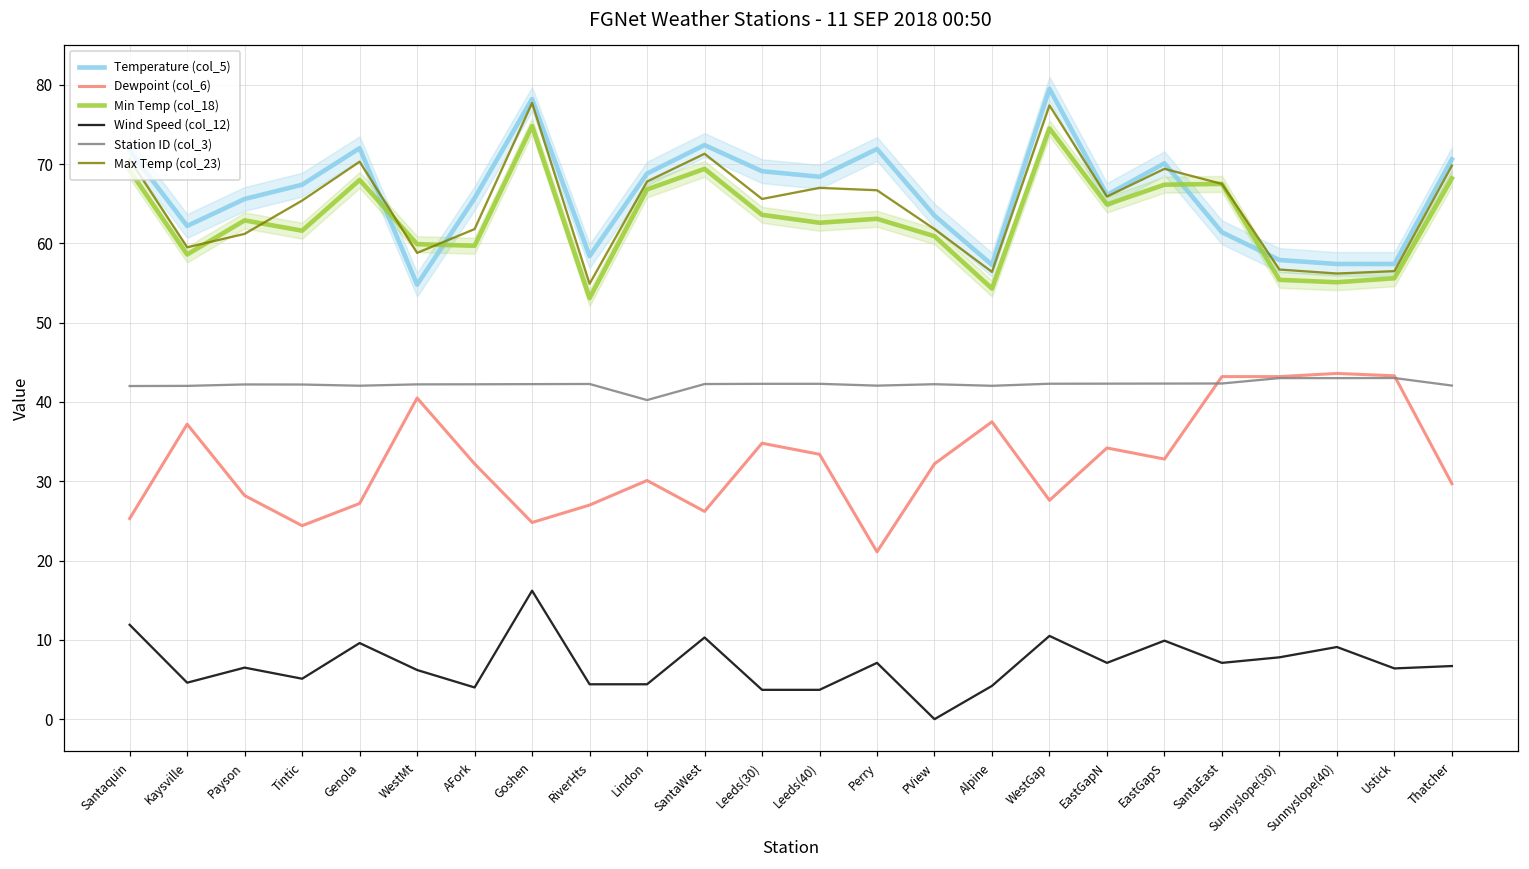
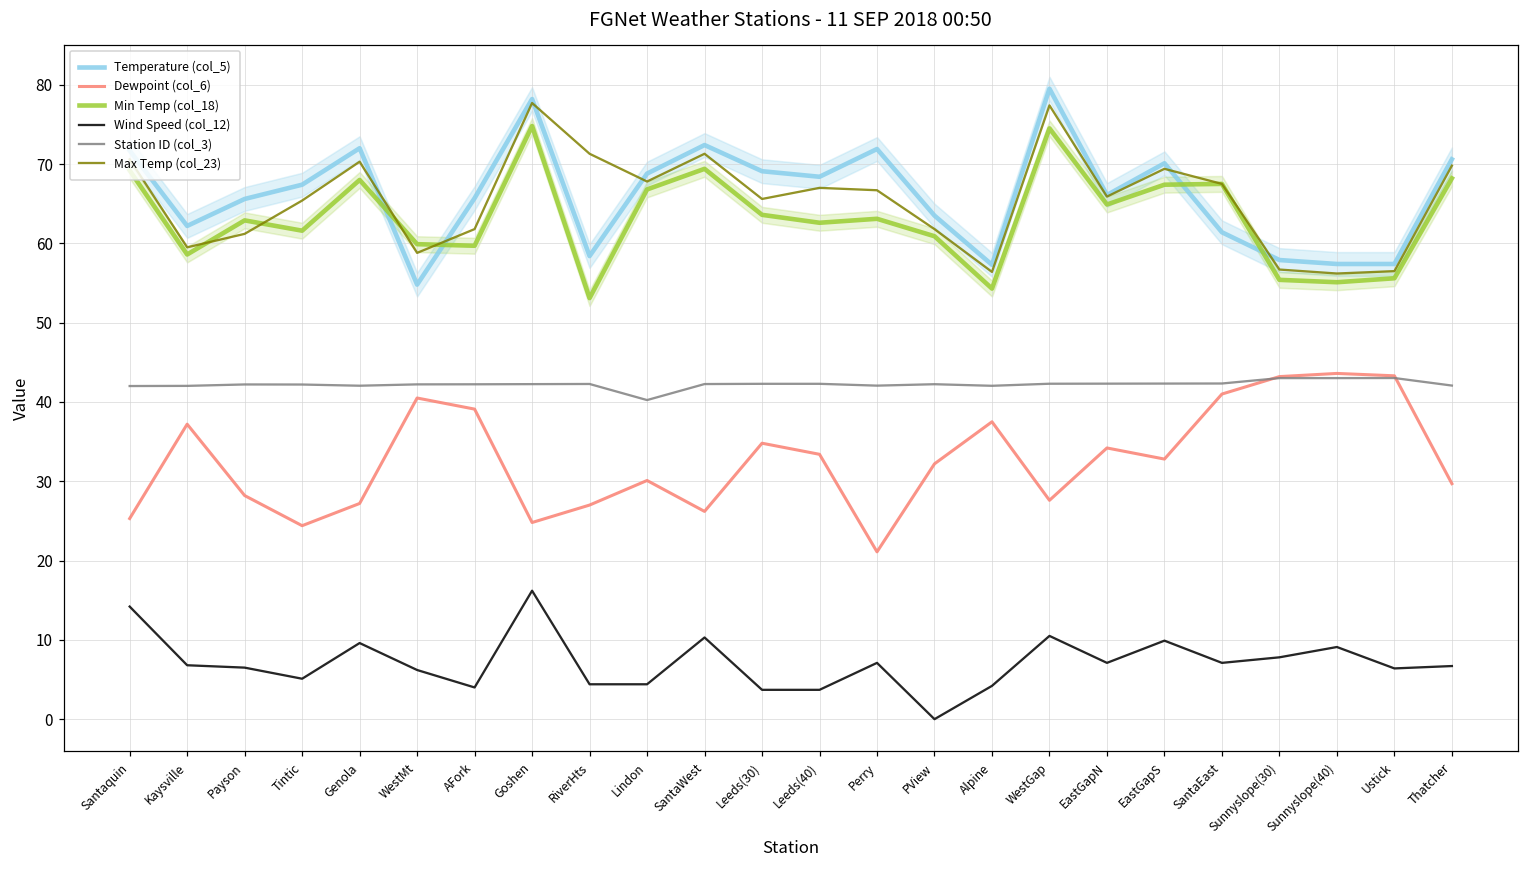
  {
    "Dewpoint (col_6)": {
      "Santaquin": 25,
      "Kaysville": 37,
      "Payson": 28,
      "Tintic": 24,
      "Genola": 27,
      "WestMt": 41,
-     "AFork": 32,
+     "AFork": 39,
      "Goshen": 25,
      "RiverHts": 27,
      "Lindon": 30,
      "SantaWest": 26,
      "Leeds(30)": 35,
      "Leeds(40)": 33,
      "Perry": 21,
      "PView": 32,
      "Alpine": 38,
      "WestGap": 28,
      "EastGapN": 34,
      "EastGapS": 33,
-     "SantaEast": 43,
+     "SantaEast": 41,
      "Sunnyslope(40)": 44,
      "Thatcher": 30
    },
    "Wind Speed (col_12)": {
-     "Santaquin": 12,
-     "Kaysville": 5,
+     "Santaquin": 14,
+     "Kaysville": 7,
      "Payson": 7,
      "Tintic": 5,
      "Genola": 10,
      "WestMt": 6,
      "AFork": 4,
      "Goshen": 16,
      "RiverHts": 4,
      "Lindon": 4,
      "SantaWest": 10,
      "Leeds(30)": 4,
      "Leeds(40)": 4,
      "Perry": 7,
      "PView": 0,
      "Alpine": 4,
      "WestGap": 11,
      "EastGapN": 7,
      "EastGapS": 10,
      "SantaEast": 7,
      "Sunnyslope(30)": 8,
      "Sunnyslope(40)": 9,
      "Ustick": 6,
      "Thatcher": 7
    },
    "Station ID (col_3)": {
      "Santaquin": 42,
      "Kaysville": 42,
      "Payson": 42,
      "Tintic": 42,
      "Genola": 42,
      "WestMt": 42,
      "AFork": 42,
      "Goshen": 42,
      "RiverHts": 42,
      "Lindon": 40,
      "SantaWest": 42,
      "Leeds(30)": 42,
      "Leeds(40)": 42,
      "Perry": 42,
      "PView": 42,
      "Alpine": 42,
      "WestGap": 42,
      "EastGapN": 42,
      "EastGapS": 42,
      "SantaEast": 42,
      "Sunnyslope(40)": 43,
      "Thatcher": 42
    },
    "Max Temp (col_23)": {
      "Payson": 61,
      "Tintic": 65,
      "Genola": 70,
      "WestMt": 59,
      "AFork": 62,
      "Goshen": 78,
-     "RiverHts": 55,
+     "RiverHts": 71,
      "SantaWest": 71,
      "Leeds(30)": 66,
      "Leeds(40)": 67,
      "Perry": 67,
      "Alpine": 56,
      "WestGap": 77,
      "EastGapS": 69,
      "Thatcher": 70
    }
  }
